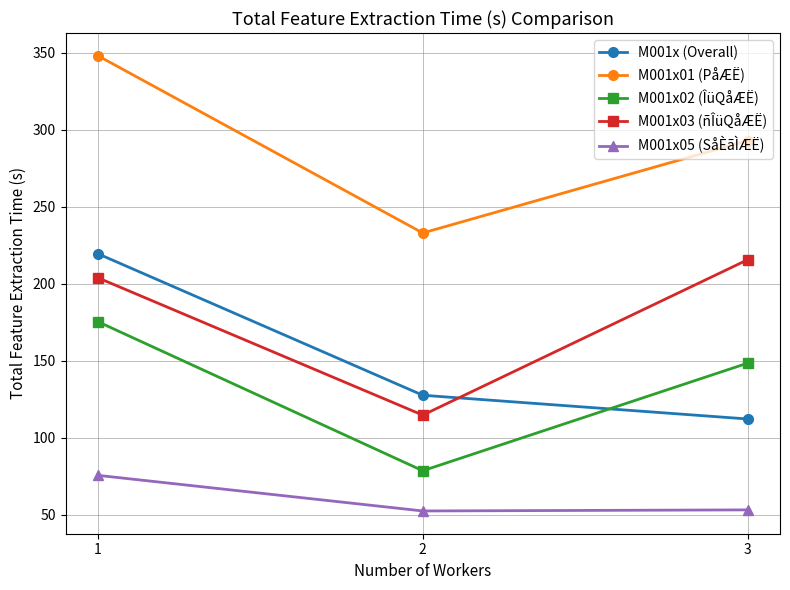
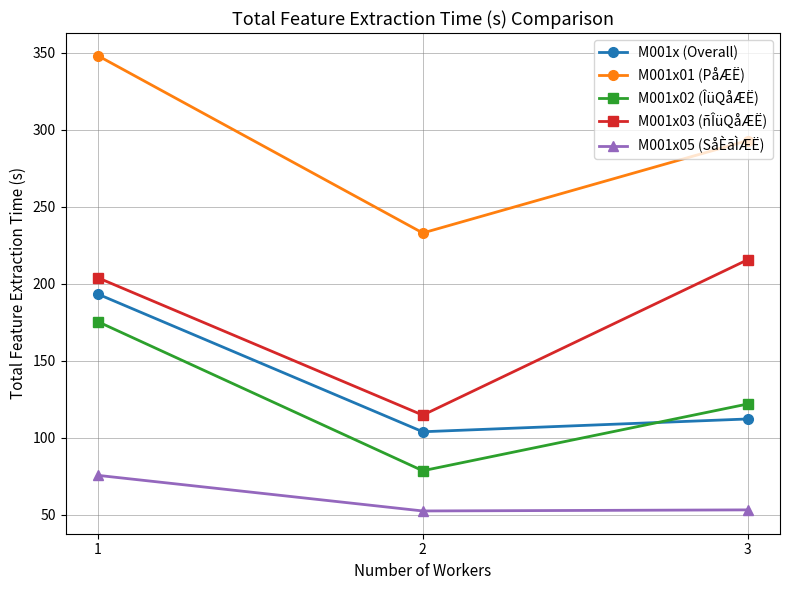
  {
    "M001x (Overall)": {
-     "1": 220,
-     "2": 128,
+     "1": 193,
+     "2": 104,
      "3": 112
    },
    "M001x01 (PåÆË)": {
      "1": 348,
      "2": 233
    },
    "M001x02 (ÎüQåÆË)": {
      "1": 175,
      "2": 79,
-     "3": 149
+     "3": 122
    },
    "M001x03 (ñÎüQåÆË)": {
      "1": 204,
      "2": 115,
      "3": 216
    },
    "M001x05 (SåÈãÌÆË)": {
      "1": 76,
      "2": 53,
      "3": 53
    }
  }
